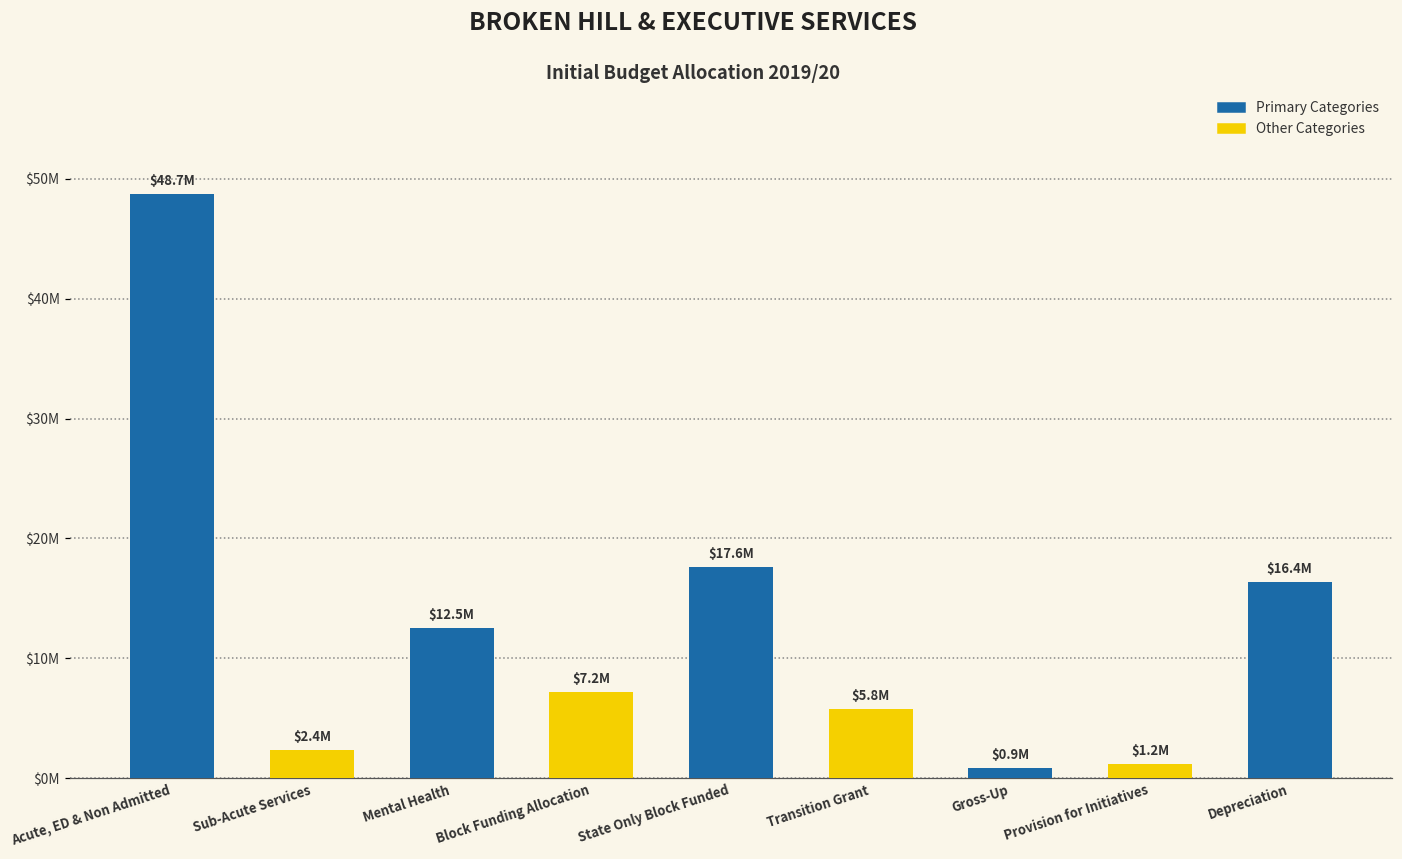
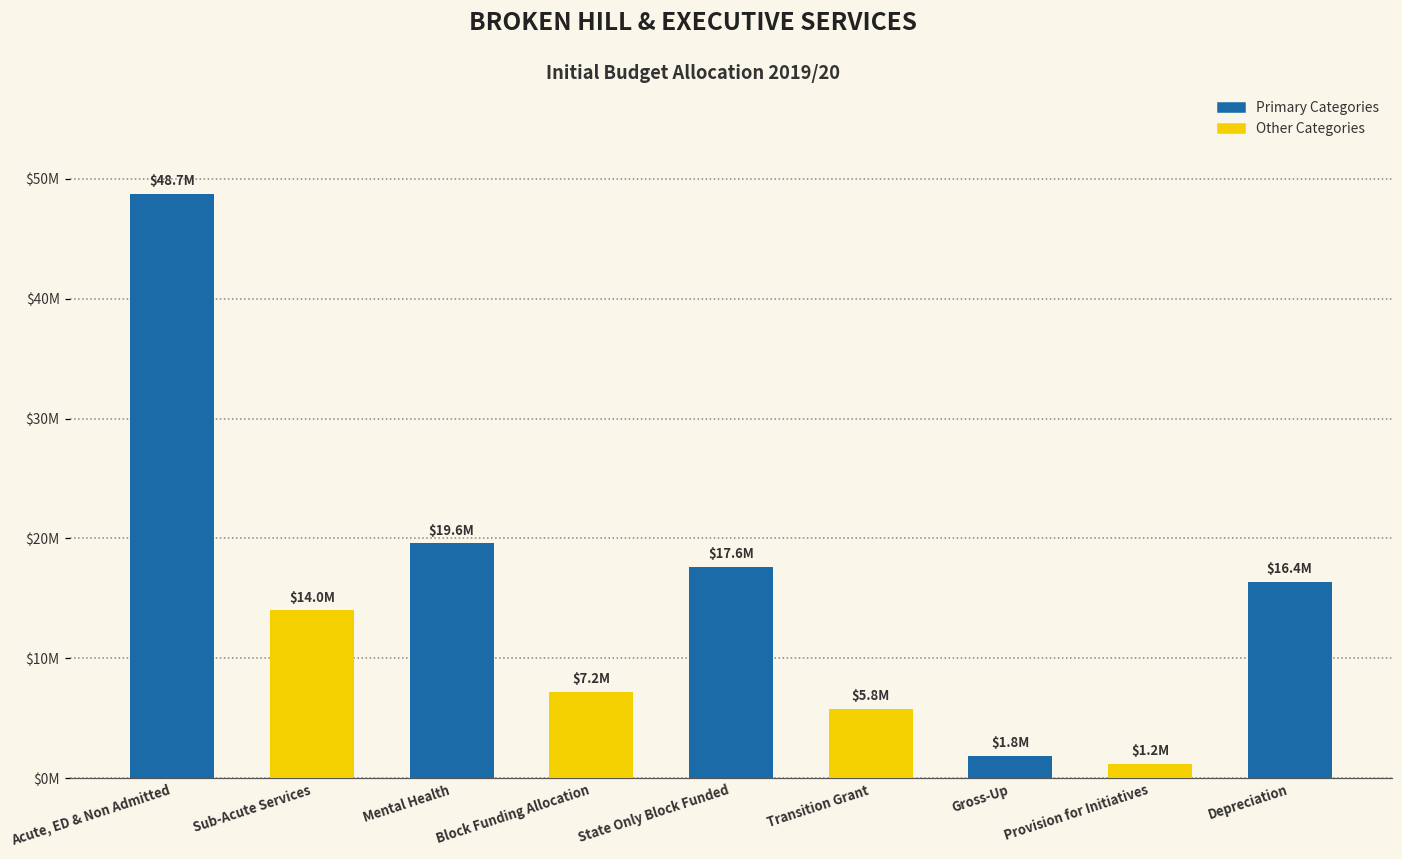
  {
    "Acute, ED & Non Admitted": "$48.7M",
-   "Sub-Acute Services": "$2.4M",
-   "Mental Health": "$12.5M",
+   "Sub-Acute Services": "$14.0M",
+   "Mental Health": "$19.6M",
    "Block Funding Allocation": "$7.2M",
    "State Only Block Funded": "$17.6M",
    "Transition Grant": "$5.8M",
-   "Gross-Up": "$0.9M",
+   "Gross-Up": "$1.8M",
    "Provision for Initiatives": "$1.2M",
    "Depreciation": "$16.4M"
  }
